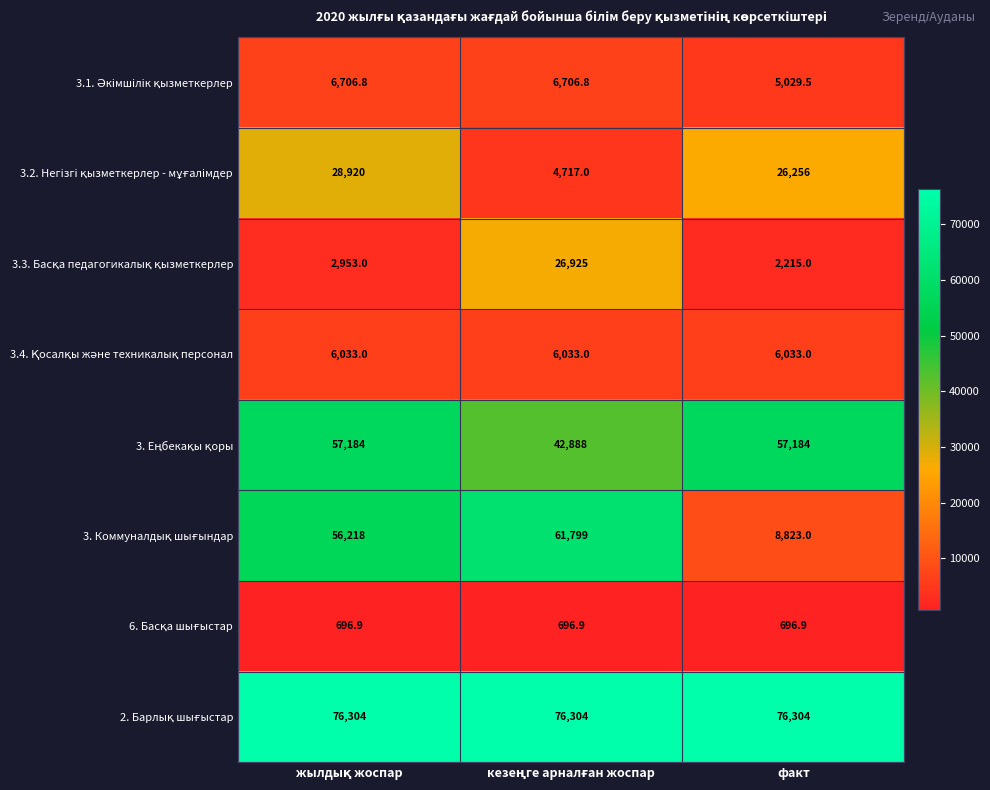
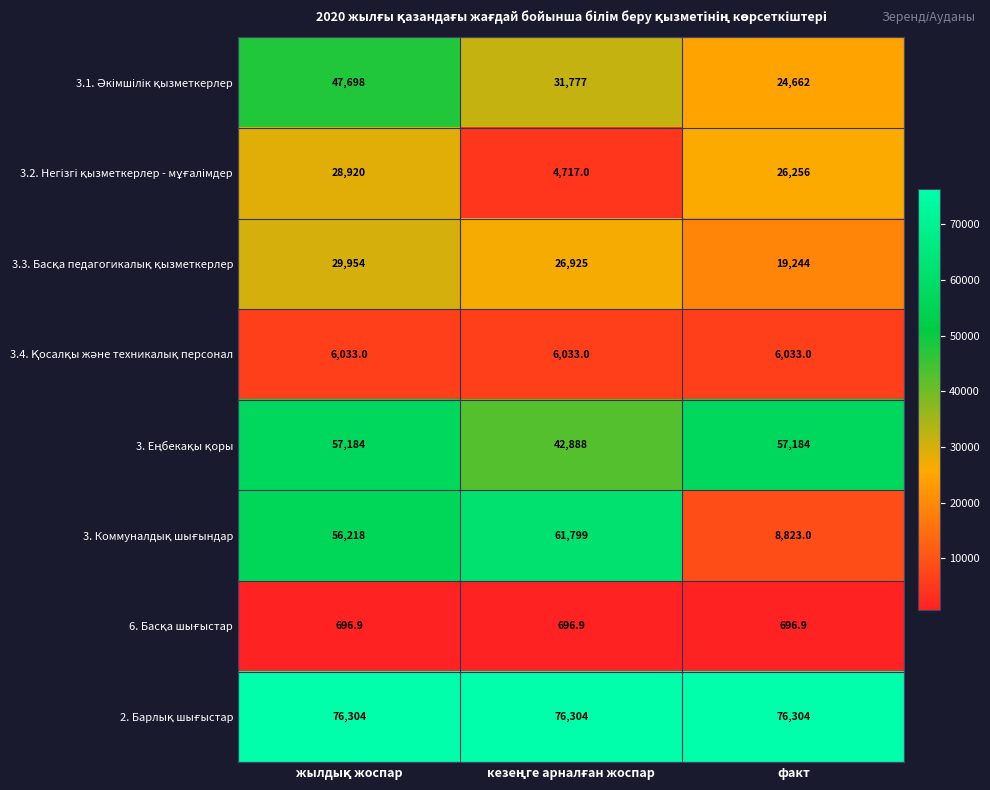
  {
    "3.1. Әкімшілік қызметкерлер": {
-     "жылдық жоспар": "6,706.8",
-     "кезеңге арналған жоспар": "6,706.8",
-     "факт": "5,029.5"
+     "жылдық жоспар": "47,698",
+     "кезеңге арналған жоспар": "31,777",
+     "факт": "24,662"
    },
    "3.2. Негізгі қызметкерлер - мұғалімдер": {
      "жылдық жоспар": "28,920",
      "кезеңге арналған жоспар": "4,717.0",
      "факт": "26,256"
    },
    "3.3. Басқа педагогикалық қызметкерлер": {
-     "жылдық жоспар": "2,953.0",
+     "жылдық жоспар": "29,954",
      "кезеңге арналған жоспар": "26,925",
-     "факт": "2,215.0"
+     "факт": "19,244"
    },
    "3.4. Қосалқы және техникалық персонал": {
      "жылдық жоспар": "6,033.0",
      "кезеңге арналған жоспар": "6,033.0",
      "факт": "6,033.0"
    },
    "3. Еңбекақы қоры": {
      "жылдық жоспар": "57,184",
      "кезеңге арналған жоспар": "42,888",
      "факт": "57,184"
    },
    "3. Коммуналдық шығындар": {
      "жылдық жоспар": "56,218",
      "кезеңге арналған жоспар": "61,799",
      "факт": "8,823.0"
    },
    "6. Басқа шығыстар": {
      "жылдық жоспар": "696.9",
      "кезеңге арналған жоспар": "696.9",
      "факт": "696.9"
    },
    "2. Барлық шығыстар": {
      "жылдық жоспар": "76,304",
      "кезеңге арналған жоспар": "76,304",
      "факт": "76,304"
    }
  }
